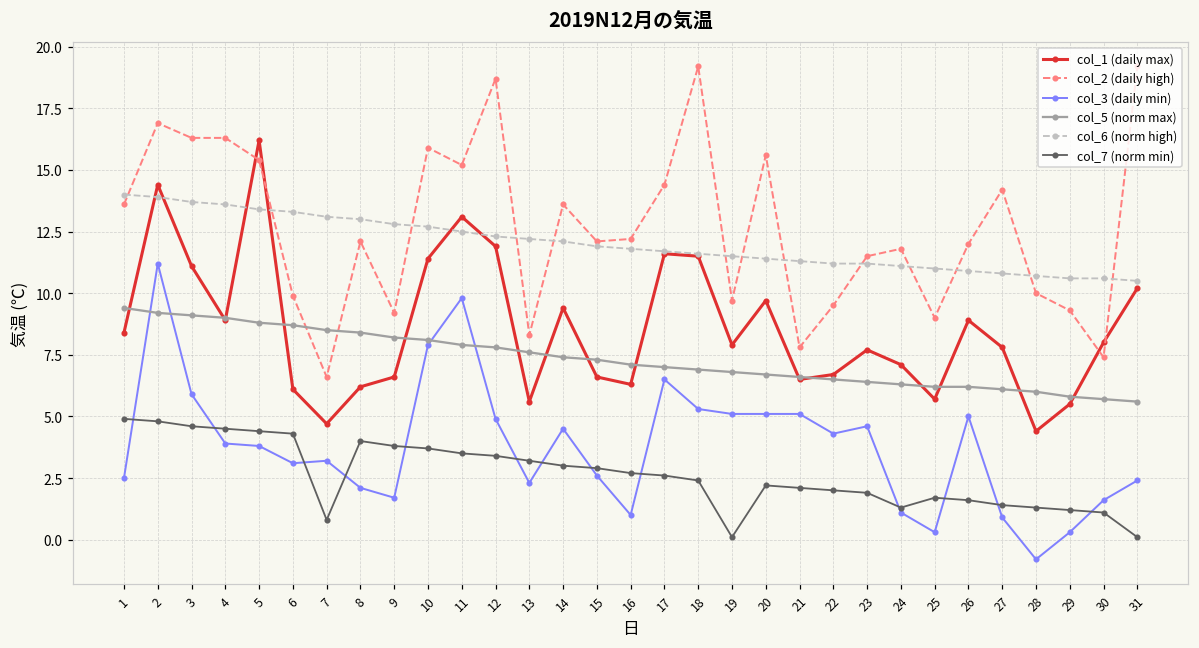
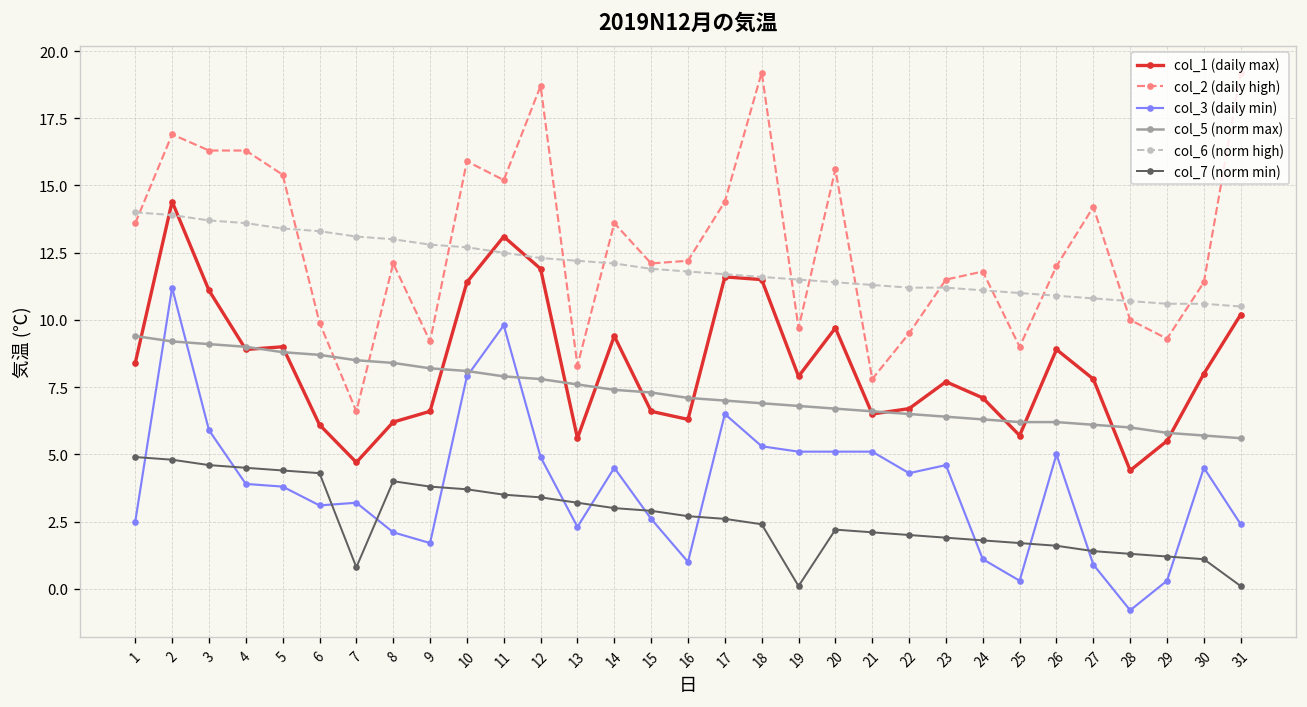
  {
    "col_1 (daily max)": {
      "1": 8.4,
      "2": 14.4,
      "3": 11.1,
-     "5": 16.2,
+     "5": 9.0,
      "6": 6.1,
      "7": 4.7,
      "8": 6.2,
      "9": 6.6,
      "10": 11.4,
      "11": 13.1,
      "12": 11.9,
      "13": 5.6,
      "14": 9.4,
      "15": 6.6,
      "16": 6.3,
      "19": 7.9,
      "20": 9.7,
      "22": 6.7,
      "23": 7.7,
      "24": 7.1,
      "25": 5.7,
      "26": 8.9,
      "27": 7.8,
      "28": 4.4,
      "29": 5.5,
      "30": 8.0,
      "31": 10.2
    },
    "col_2 (daily high)": {
      "1": 13.6,
      "2": 16.9,
      "3": 16.3,
      "4": 16.3,
      "5": 15.4,
      "6": 9.9,
      "7": 6.6,
      "8": 12.1,
      "9": 9.2,
      "10": 15.9,
      "11": 15.2,
      "12": 18.7,
      "13": 8.3,
      "14": 13.6,
      "15": 12.1,
      "16": 12.2,
      "17": 14.4,
      "18": 19.2,
      "19": 9.7,
      "20": 15.6,
      "21": 7.8,
      "22": 9.5,
      "23": 11.5,
      "24": 11.8,
      "25": 9.0,
      "26": 12.0,
      "27": 14.2,
      "28": 10.0,
      "29": 9.3,
-     "30": 7.4
+     "30": 11.4
    },
    "col_3 (daily min)": {
      "1": 2.5,
      "2": 11.2,
      "3": 5.9,
      "4": 3.9,
      "5": 3.8,
      "6": 3.1,
      "7": 3.2,
      "8": 2.1,
      "9": 1.7,
      "10": 7.9,
      "11": 9.8,
      "12": 4.9,
      "13": 2.3,
      "14": 4.5,
      "15": 2.6,
      "16": 1.0,
      "17": 6.5,
      "18": 5.3,
      "19": 5.1,
      "20": 5.1,
      "21": 5.1,
      "22": 4.3,
      "23": 4.6,
      "24": 1.1,
      "25": 0.3,
      "26": 5.0,
      "27": 0.9,
      "28": -0.8,
      "29": 0.3,
-     "30": 1.6,
+     "30": 4.5,
      "31": 2.4
    },
    "col_7 (norm min)": {
      "1": 4.9,
      "2": 4.8,
      "3": 4.6,
      "4": 4.5,
      "5": 4.4,
      "6": 4.3,
      "7": 0.8,
      "8": 4.0,
      "9": 3.8,
      "10": 3.7,
      "11": 3.5,
      "12": 3.4,
      "13": 3.2,
      "14": 3.0,
      "15": 2.9,
      "16": 2.7,
      "17": 2.6,
      "18": 2.4,
      "19": 0.1,
      "20": 2.2,
      "21": 2.1,
      "22": 2.0,
      "23": 1.9,
-     "24": 1.3,
+     "24": 1.8,
      "25": 1.7,
      "26": 1.6,
      "27": 1.4,
      "28": 1.3,
      "29": 1.2,
      "30": 1.1,
      "31": 0.1
    }
  }
